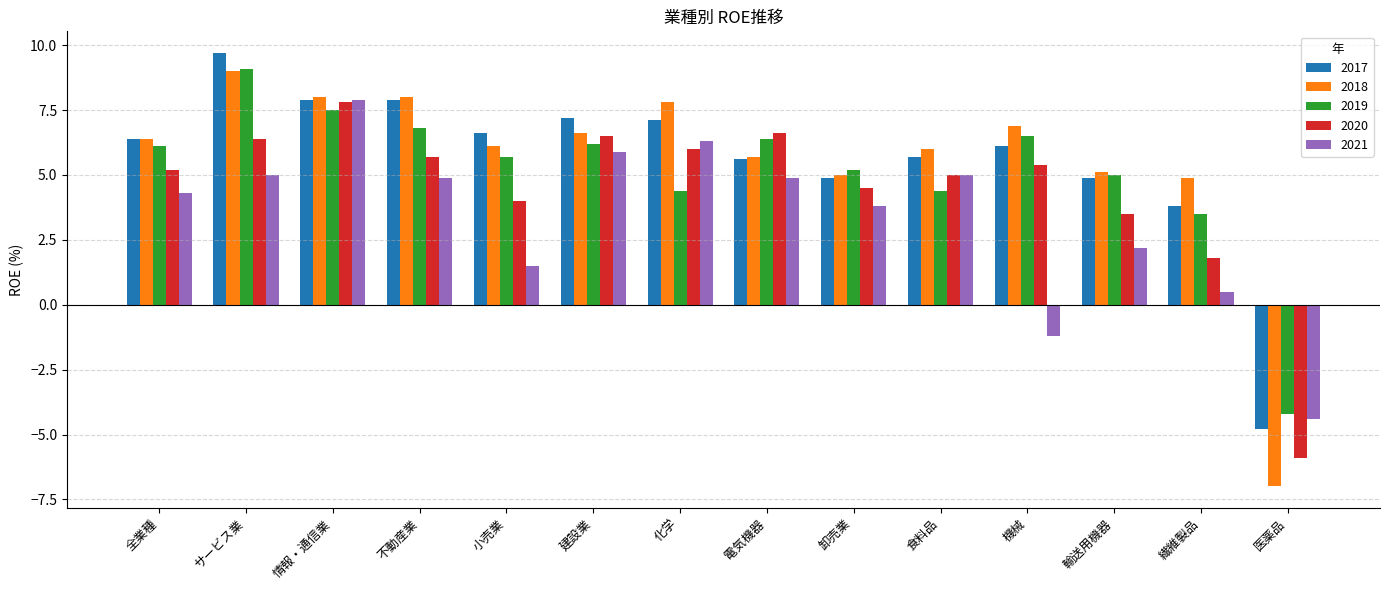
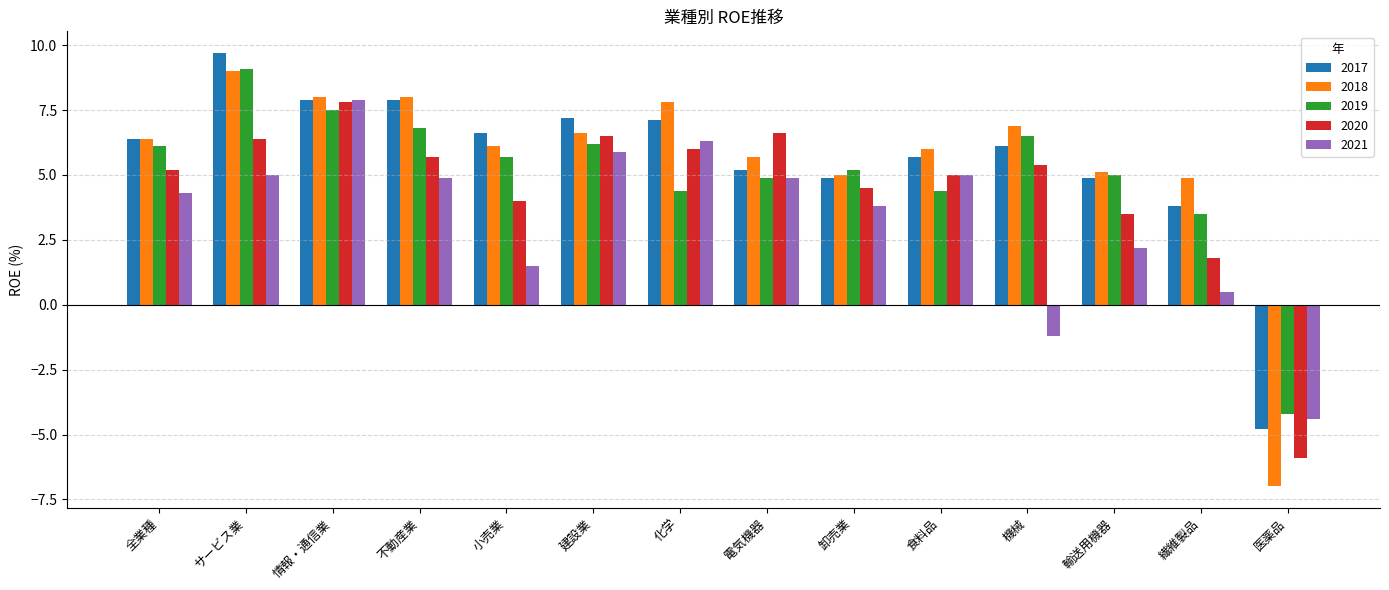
  {
    "2017": {
      "全業種": 6.4,
      "サービス業": 9.7,
      "情報・通信業": 7.9,
      "不動産業": 7.9,
      "小売業": 6.6,
      "建設業": 7.2,
      "化学": 7.1,
-     "電気機器": 5.6,
+     "電気機器": 5.2,
      "卸売業": 4.9,
      "食料品": 5.7,
      "機械": 6.1,
      "輸送用機器": 4.9,
      "繊維製品": 3.8,
      "医薬品": -4.8
    },
    "2018": {
      "全業種": 6.4,
      "サービス業": 9.0,
      "情報・通信業": 8.0,
      "不動産業": 8.0,
      "小売業": 6.1,
      "建設業": 6.6,
      "化学": 7.8,
      "電気機器": 5.7,
      "卸売業": 5.0,
      "食料品": 6.0,
      "機械": 6.9,
      "輸送用機器": 5.1,
      "繊維製品": 4.9,
      "医薬品": -7.0
    },
    "2019": {
      "全業種": 6.1,
      "サービス業": 9.1,
      "情報・通信業": 7.5,
      "不動産業": 6.8,
      "小売業": 5.7,
      "建設業": 6.2,
      "化学": 4.4,
-     "電気機器": 6.4,
+     "電気機器": 4.9,
      "卸売業": 5.2,
      "食料品": 4.4,
      "機械": 6.5,
      "輸送用機器": 5.0,
      "繊維製品": 3.5,
      "医薬品": -4.2
    },
    "2020": {
      "全業種": 5.2,
      "サービス業": 6.4,
      "情報・通信業": 7.8,
      "不動産業": 5.7,
      "小売業": 4.0,
      "建設業": 6.5,
      "化学": 6.0,
      "電気機器": 6.6,
      "卸売業": 4.5,
      "食料品": 5.0,
      "機械": 5.4,
      "輸送用機器": 3.5,
      "繊維製品": 1.8,
      "医薬品": -5.9
    },
    "2021": {
      "全業種": 4.3,
      "サービス業": 5.0,
      "情報・通信業": 7.9,
      "不動産業": 4.9,
      "小売業": 1.5,
      "建設業": 5.9,
      "化学": 6.3,
      "電気機器": 4.9,
      "卸売業": 3.8,
      "食料品": 5.0,
      "機械": -1.2,
      "輸送用機器": 2.2,
      "繊維製品": 0.5,
      "医薬品": -4.4
    }
  }
